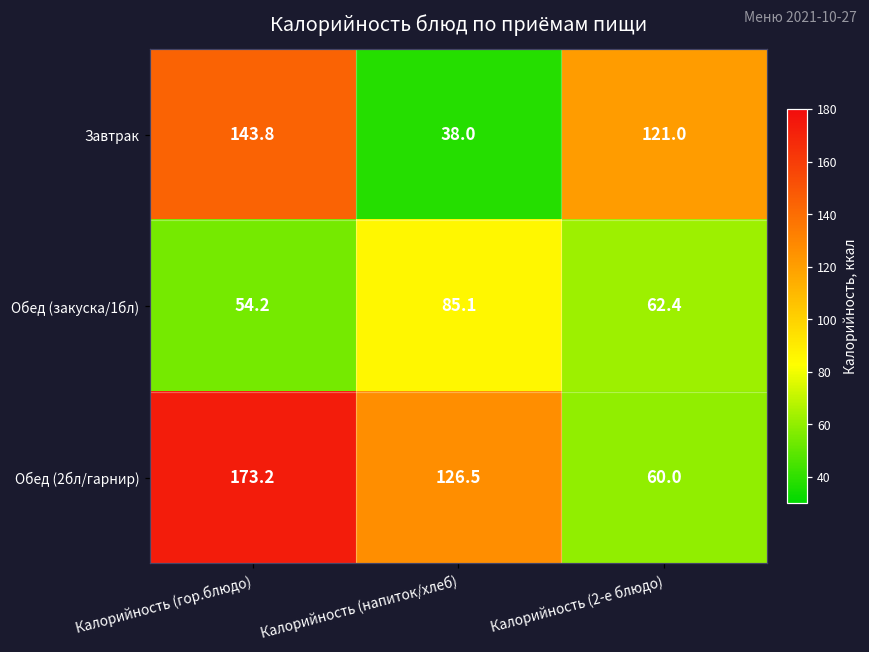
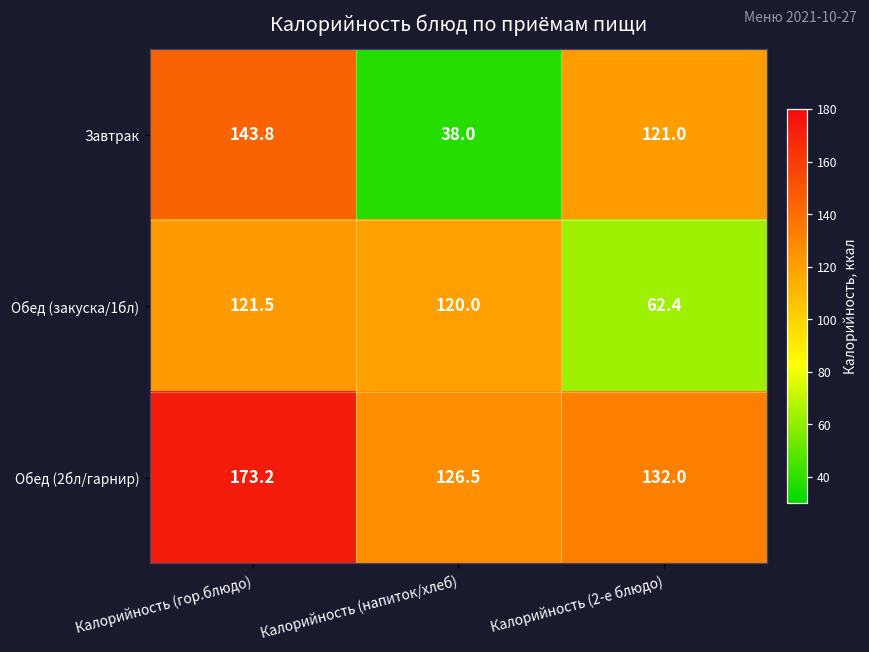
  {
    "Завтрак": {
      "Калорийность (гор.блюдо)": 143.8,
      "Калорийность (напиток/хлеб)": 38.0,
      "Калорийность (2-е блюдо)": 121.0
    },
    "Обед (закуска/1бл)": {
-     "Калорийность (гор.блюдо)": 54.2,
-     "Калорийность (напиток/хлеб)": 85.1,
+     "Калорийность (гор.блюдо)": 121.5,
+     "Калорийность (напиток/хлеб)": 120.0,
      "Калорийность (2-е блюдо)": 62.4
    },
    "Обед (2бл/гарнир)": {
      "Калорийность (гор.блюдо)": 173.2,
      "Калорийность (напиток/хлеб)": 126.5,
-     "Калорийность (2-е блюдо)": 60.0
+     "Калорийность (2-е блюдо)": 132.0
    }
  }
